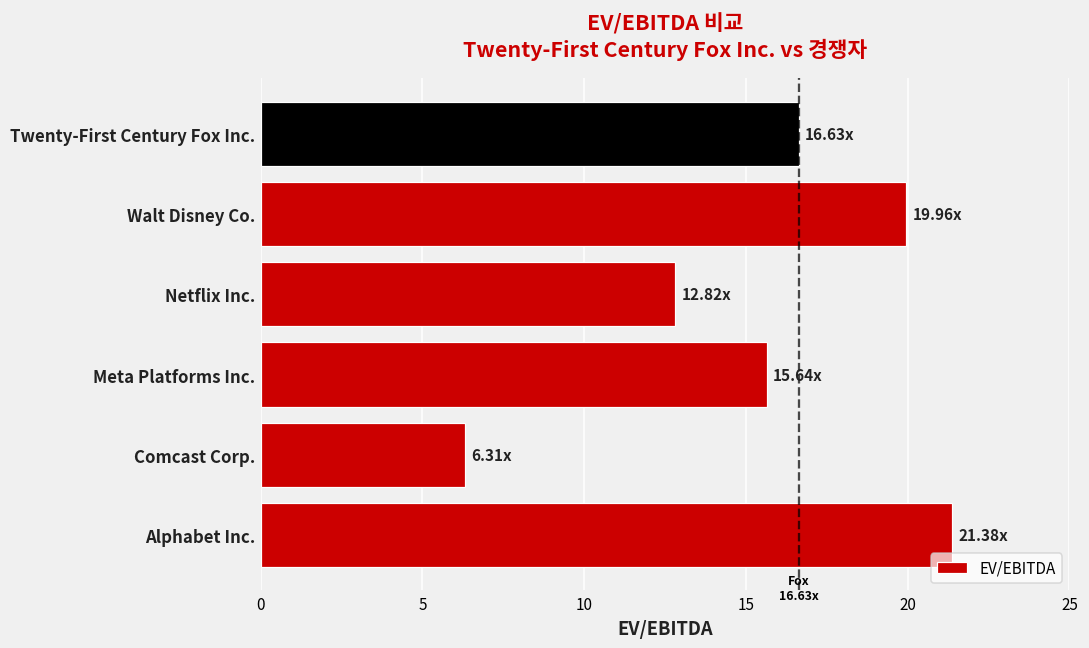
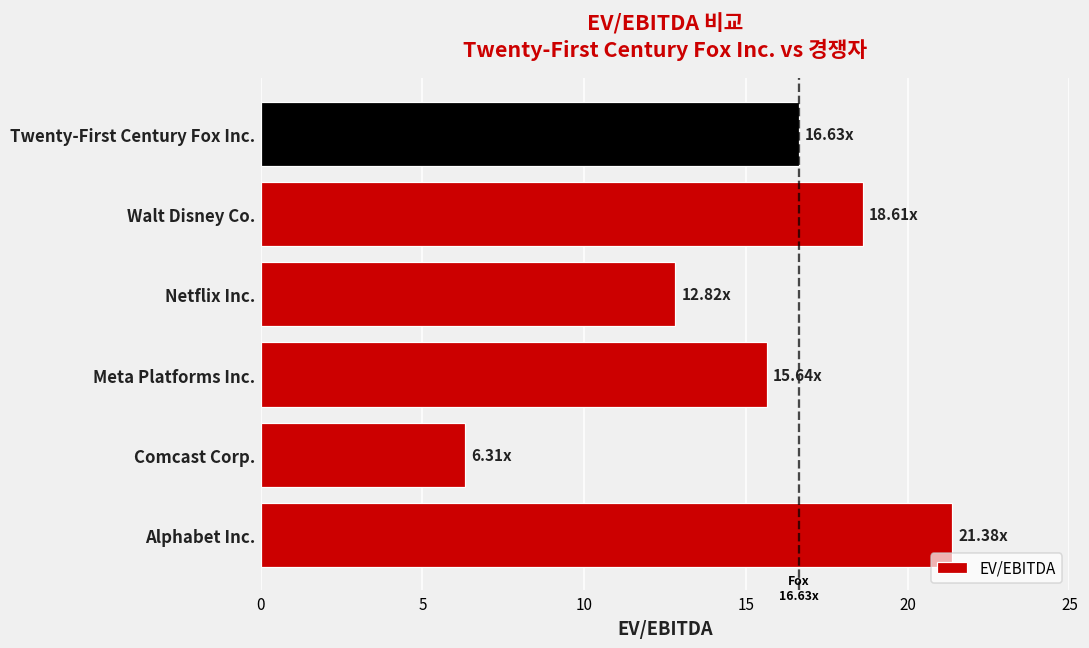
  {
    "Twenty-First Century Fox Inc.": "16.63x",
-   "Walt Disney Co.": "19.96x",
+   "Walt Disney Co.": "18.61x",
    "Netflix Inc.": "12.82x",
    "Meta Platforms Inc.": "15.64x",
    "Comcast Corp.": "6.31x",
    "Alphabet Inc.": "21.38x"
  }
